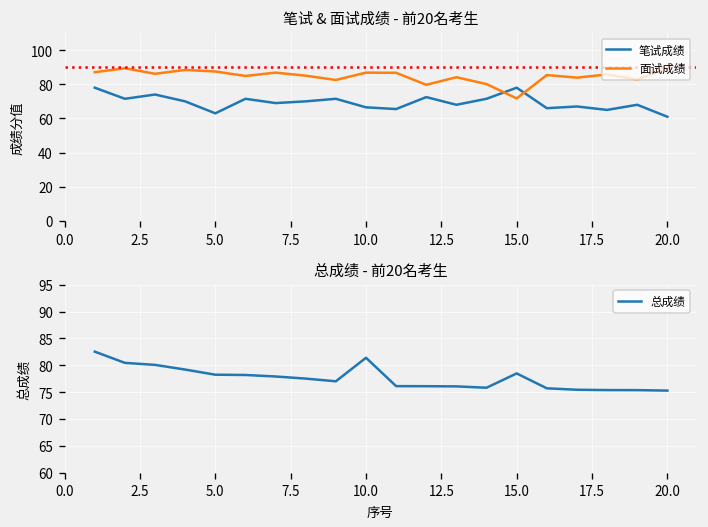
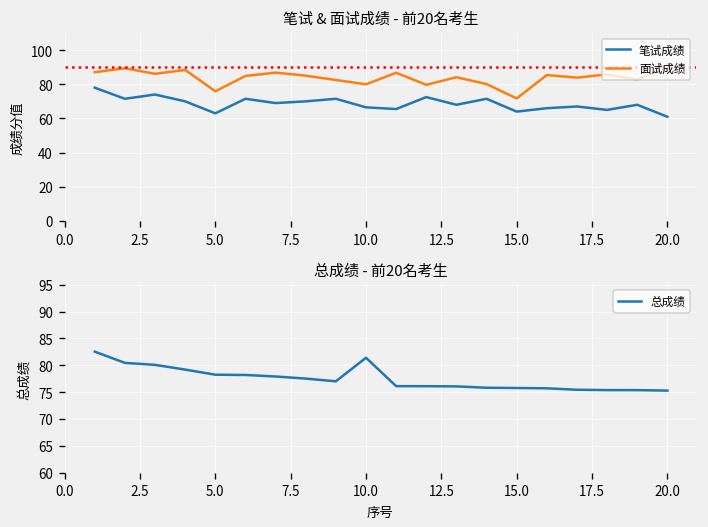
  {
    "笔试 & 面试成绩 - 前20名考生": {
      "笔试成绩": {
        "5.0": 63,
        "10.0": 67,
-       "15.0": 78,
+       "15.0": 64,
        "20.0": 61
      },
      "面试成绩": {
-       "5.0": 87,
-       "10.0": 87,
+       "5.0": 76,
+       "10.0": 80,
        "15.0": 72
      }
    },
    "总成绩 - 前20名考生": {
      "5.0": 78,
      "10.0": 81,
-     "15.0": 78,
+     "15.0": 76,
      "20.0": 75
    }
  }
